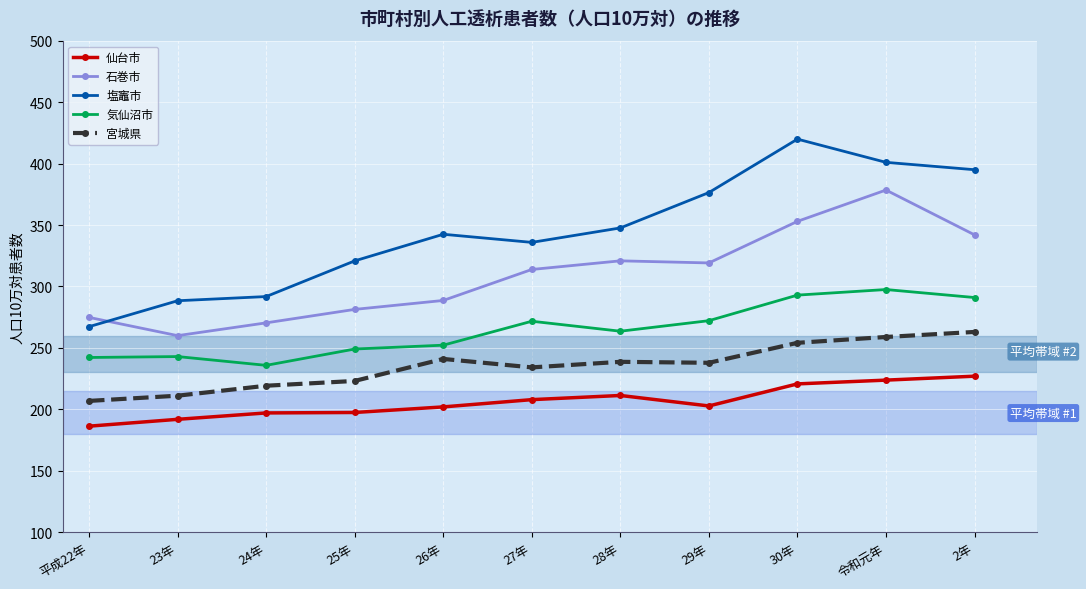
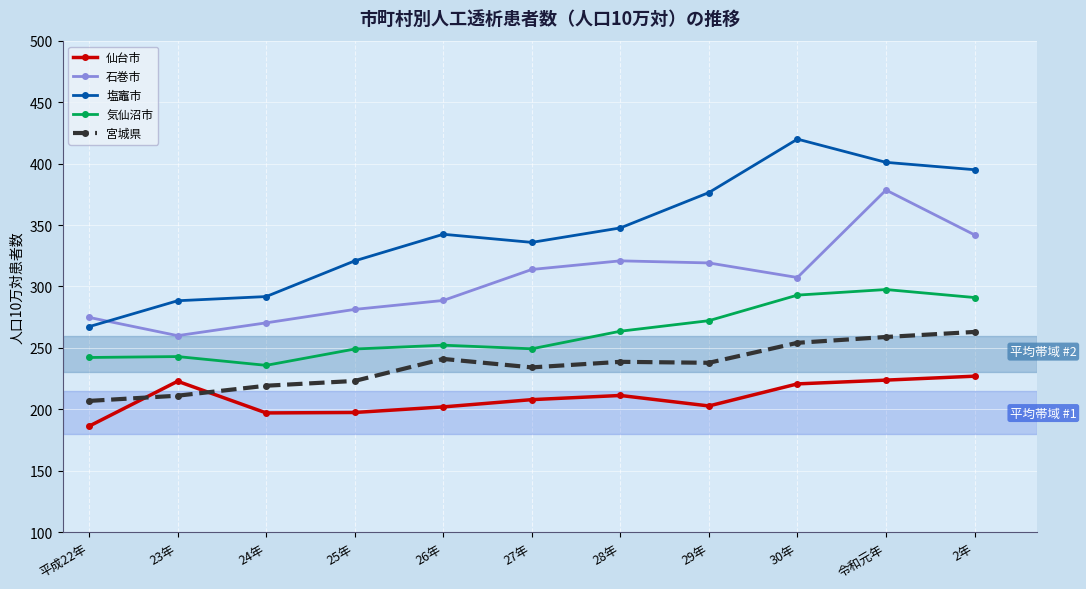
  {
    "仙台市": {
      "平成22年": 186,
-     "23年": 192,
+     "23年": 223,
      "24年": 197,
      "25年": 197,
      "26年": 202,
      "27年": 208,
      "28年": 211,
      "29年": 203,
      "30年": 221,
      "令和元年": 224,
      "2年": 227
    },
    "石巻市": {
      "平成22年": 275,
      "23年": 260,
      "24年": 270,
      "25年": 281,
      "26年": 289,
      "27年": 314,
      "28年": 321,
      "29年": 319,
-     "30年": 353,
+     "30年": 307,
      "令和元年": 378,
      "2年": 342
    },
    "塩竈市": {
      "平成22年": 267,
      "23年": 288,
      "24年": 292,
      "25年": 321,
      "26年": 342,
      "27年": 336,
      "28年": 348,
      "29年": 376,
      "30年": 420,
      "令和元年": 401,
      "2年": 395
    },
    "気仙沼市": {
      "平成22年": 242,
      "23年": 243,
      "24年": 236,
      "25年": 249,
      "26年": 252,
-     "27年": 272,
+     "27年": 249,
      "28年": 264,
      "29年": 272,
      "30年": 293,
      "令和元年": 298,
      "2年": 291
    },
    "宮城県": {
      "平成22年": 207,
      "23年": 211,
      "24年": 219,
      "25年": 223,
      "26年": 241,
      "27年": 234,
      "28年": 239,
      "29年": 238,
      "30年": 254,
      "令和元年": 259,
      "2年": 263
    }
  }
